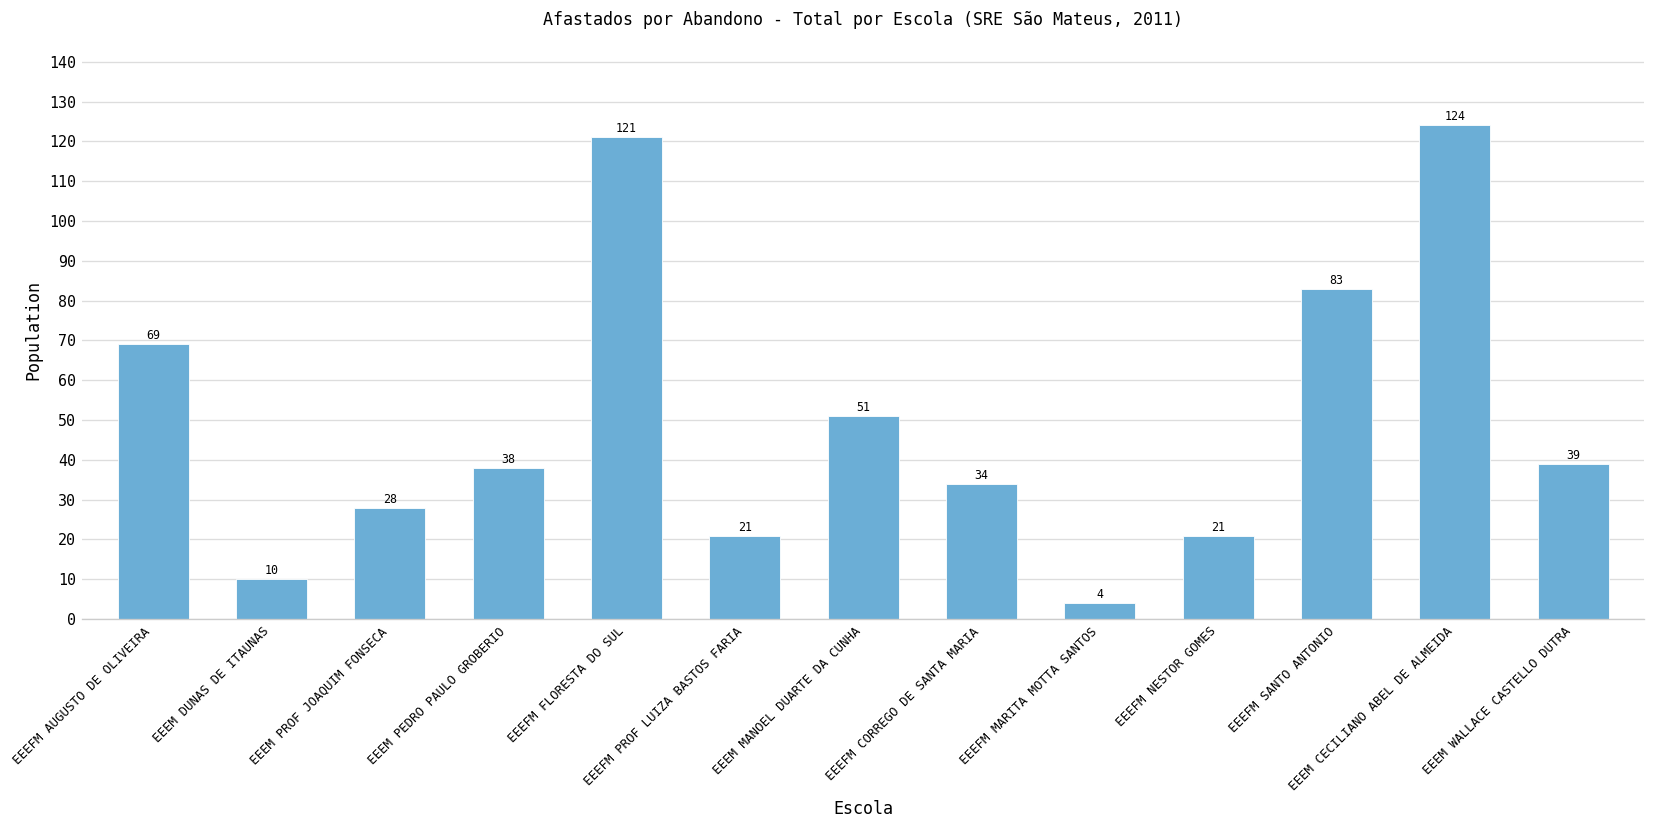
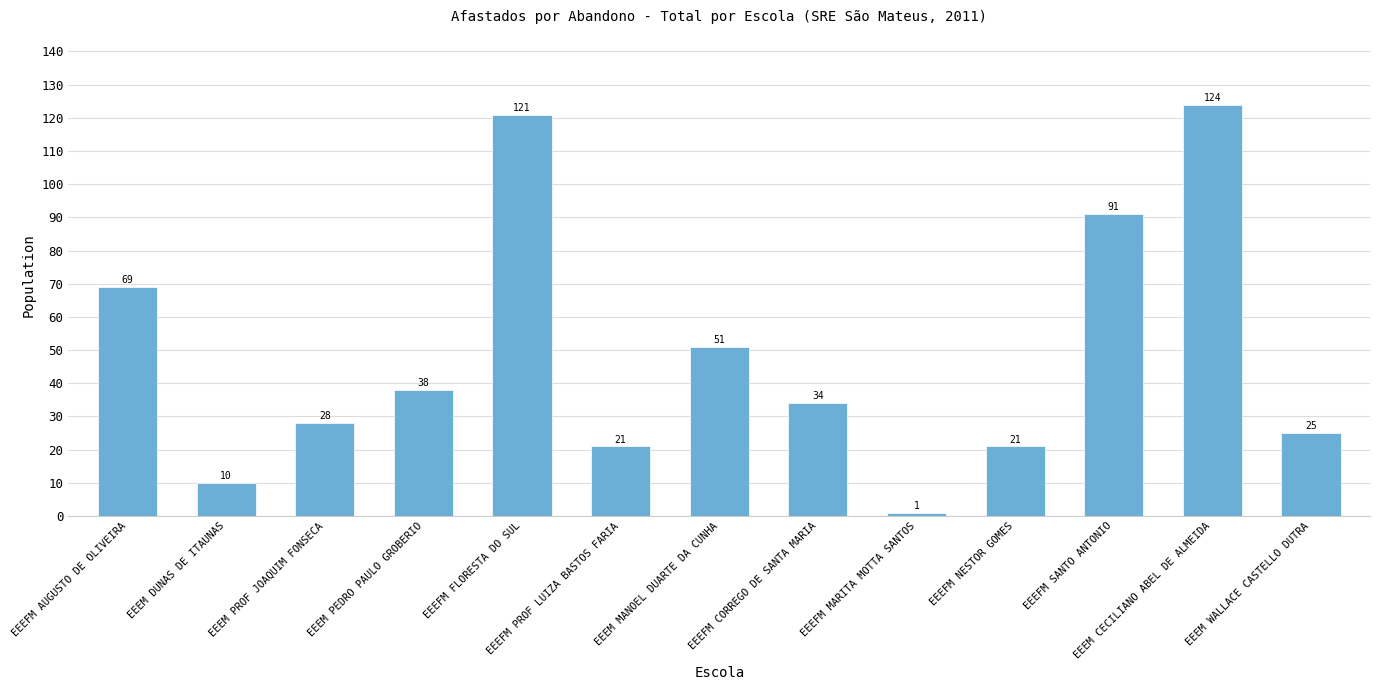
  {
    "EEEFM AUGUSTO DE OLIVEIRA": 69,
    "EEEM DUNAS DE ITAUNAS": 10,
    "EEEM PROF JOAQUIM FONSECA": 28,
    "EEEM PEDRO PAULO GROBERIO": 38,
    "EEEFM FLORESTA DO SUL": 121,
    "EEEFM PROF LUIZA BASTOS FARIA": 21,
    "EEEM MANOEL DUARTE DA CUNHA": 51,
    "EEEFM CORREGO DE SANTA MARIA": 34,
-   "EEEFM MARITA MOTTA SANTOS": 4,
+   "EEEFM MARITA MOTTA SANTOS": 1,
    "EEEFM NESTOR GOMES": 21,
-   "EEEFM SANTO ANTONIO": 83,
+   "EEEFM SANTO ANTONIO": 91,
    "EEEM CECILIANO ABEL DE ALMEIDA": 124,
-   "EEEM WALLACE CASTELLO DUTRA": 39
+   "EEEM WALLACE CASTELLO DUTRA": 25
  }
